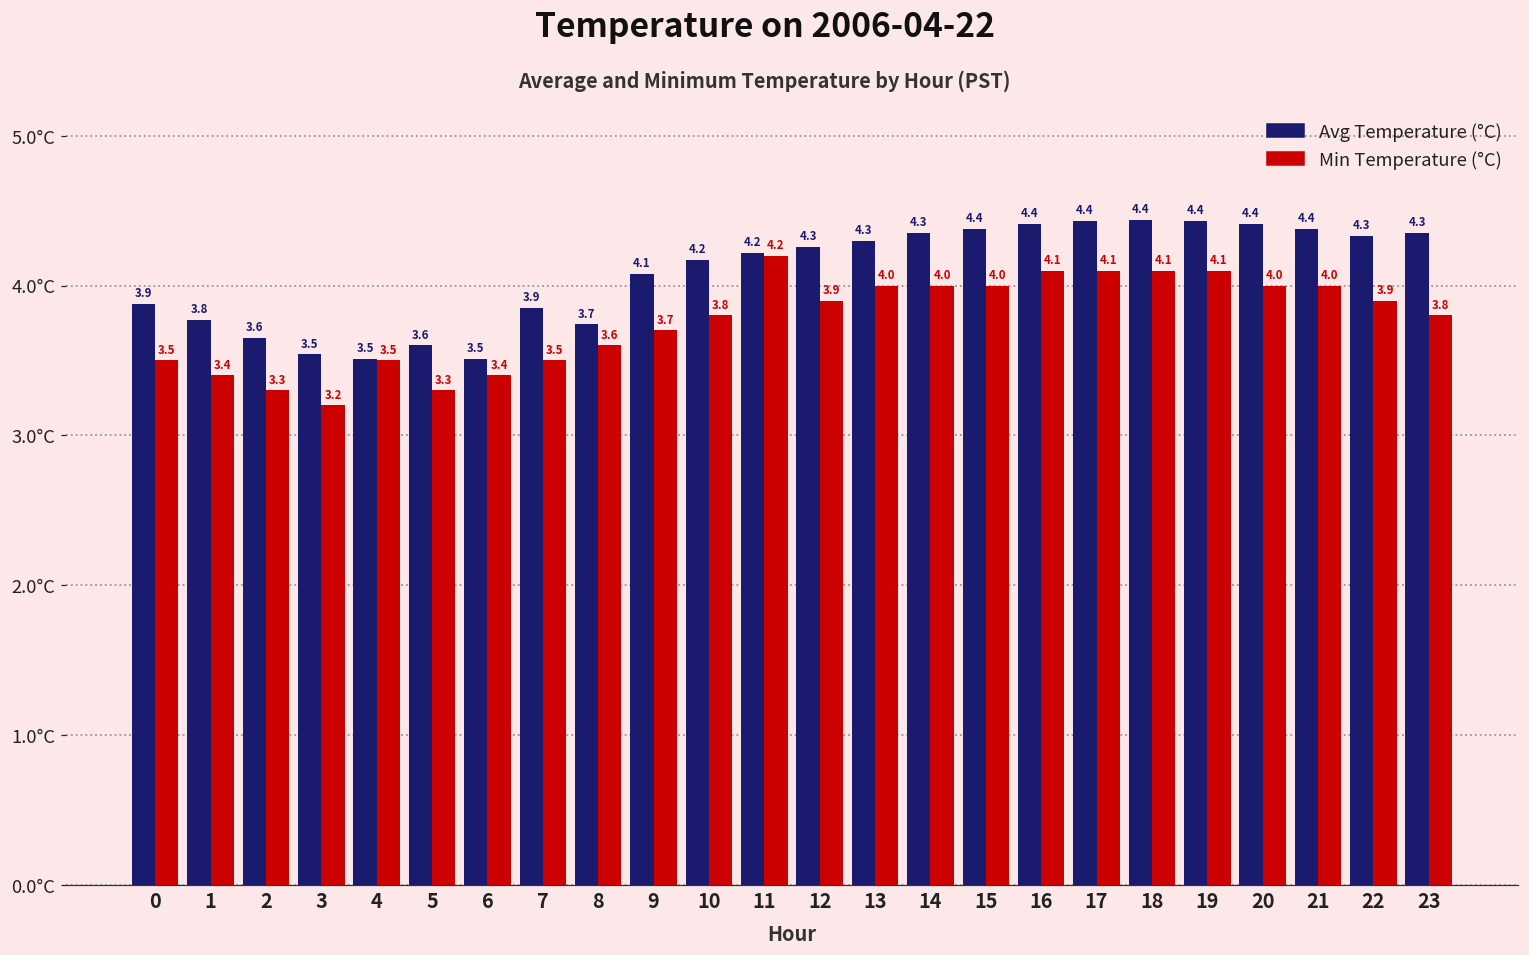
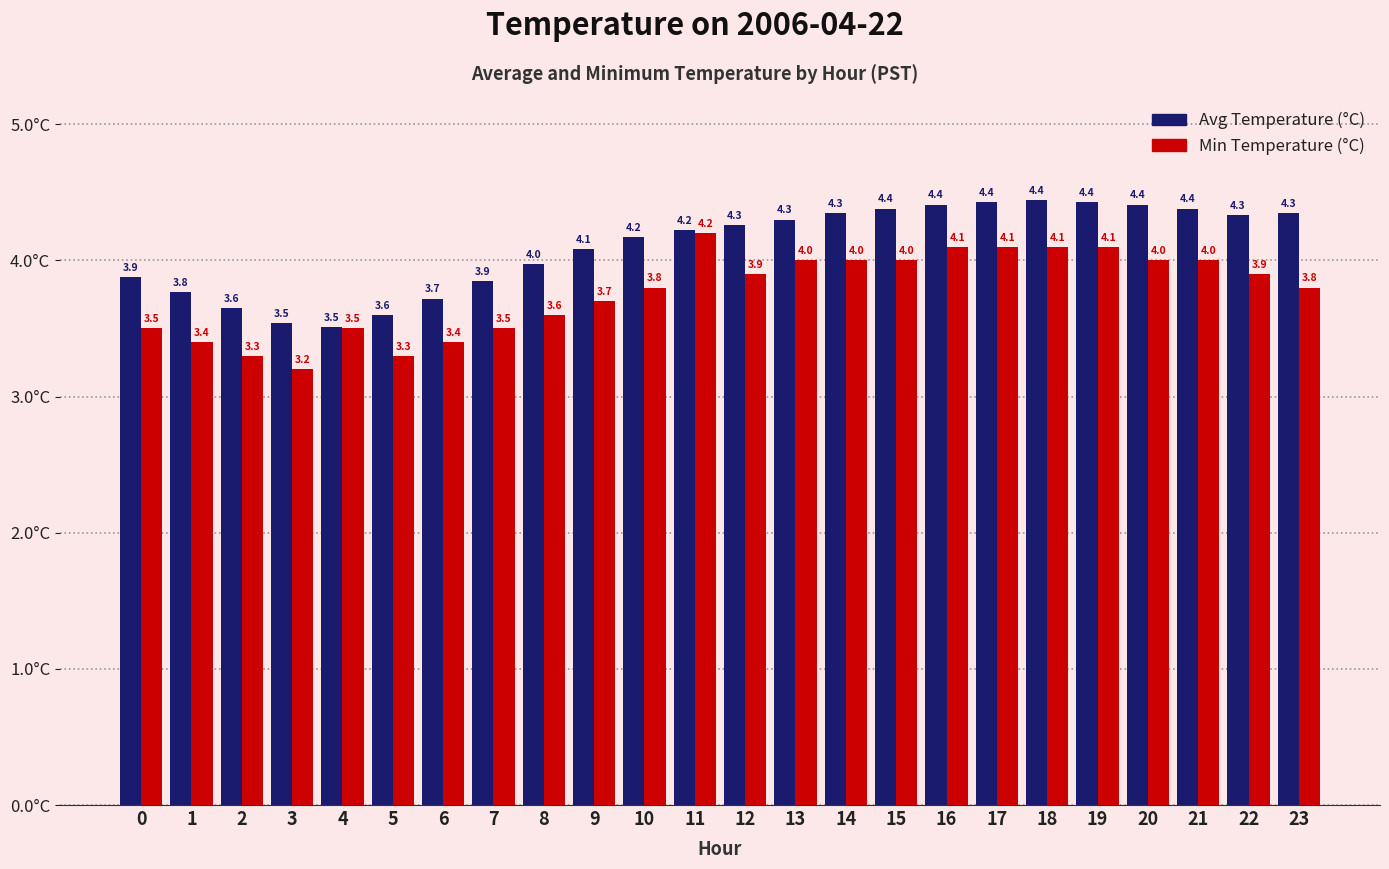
  {
    "Avg Temperature (°C)": {
      "0": 3.9,
      "1": 3.8,
      "2": 3.6,
      "3": 3.5,
      "4": 3.5,
      "5": 3.6,
-     "6": 3.5,
+     "6": 3.7,
      "7": 3.9,
-     "8": 3.7,
+     "8": 4.0,
      "9": 4.1,
      "10": 4.2,
      "11": 4.2,
      "12": 4.3,
      "13": 4.3,
      "14": 4.3,
      "15": 4.4,
      "16": 4.4,
      "17": 4.4,
      "18": 4.4,
      "19": 4.4,
      "20": 4.4,
      "21": 4.4,
      "22": 4.3,
      "23": 4.3
    },
    "Min Temperature (°C)": {
      "0": 3.5,
      "1": 3.4,
      "2": 3.3,
      "3": 3.2,
      "4": 3.5,
      "5": 3.3,
      "6": 3.4,
      "7": 3.5,
      "8": 3.6,
      "9": 3.7,
      "10": 3.8,
      "11": 4.2,
      "12": 3.9,
      "13": 4.0,
      "14": 4.0,
      "15": 4.0,
      "16": 4.1,
      "17": 4.1,
      "18": 4.1,
      "19": 4.1,
      "20": 4.0,
      "21": 4.0,
      "22": 3.9,
      "23": 3.8
    }
  }
